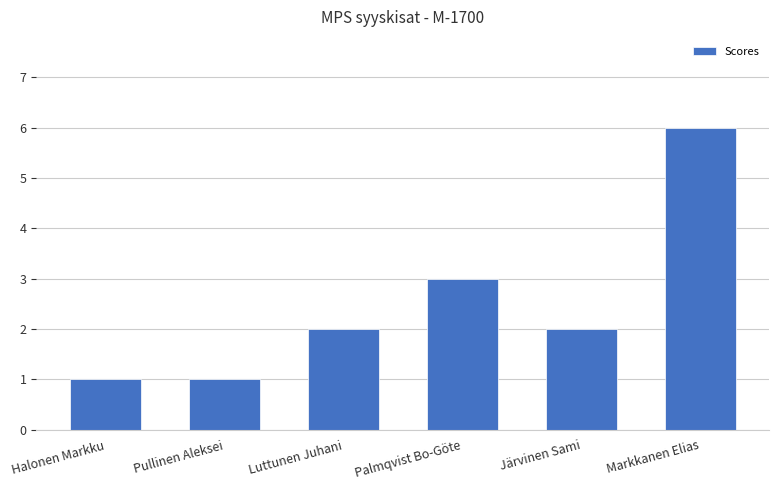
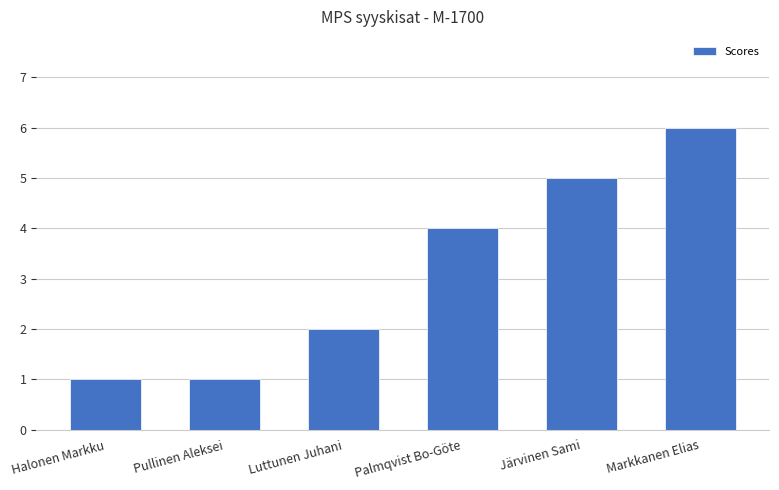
  {
    "Halonen Markku": 1,
    "Pullinen Aleksei": 1,
    "Luttunen Juhani": 2,
-   "Palmqvist Bo-Göte": 3,
-   "Järvinen Sami": 2,
+   "Palmqvist Bo-Göte": 4,
+   "Järvinen Sami": 5,
    "Markkanen Elias": 6
  }
